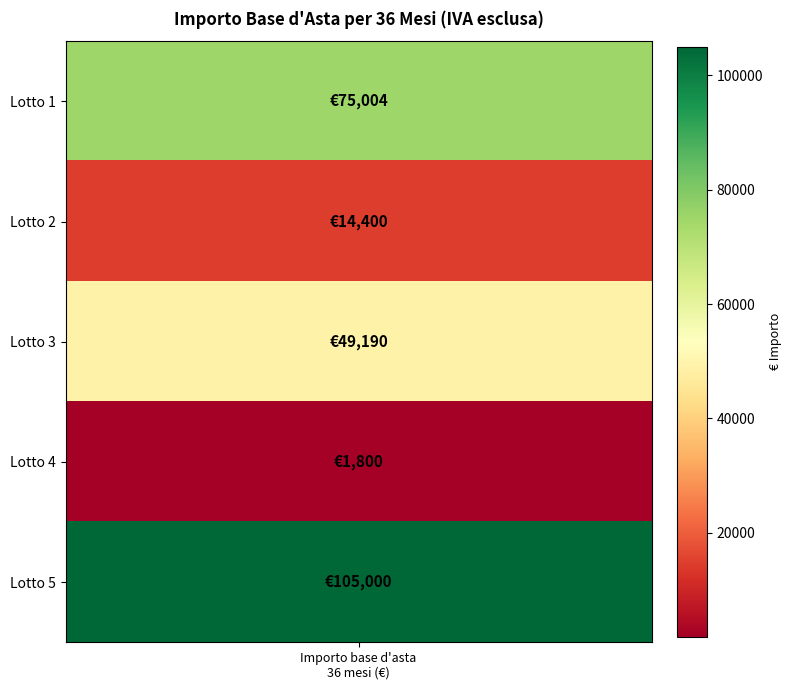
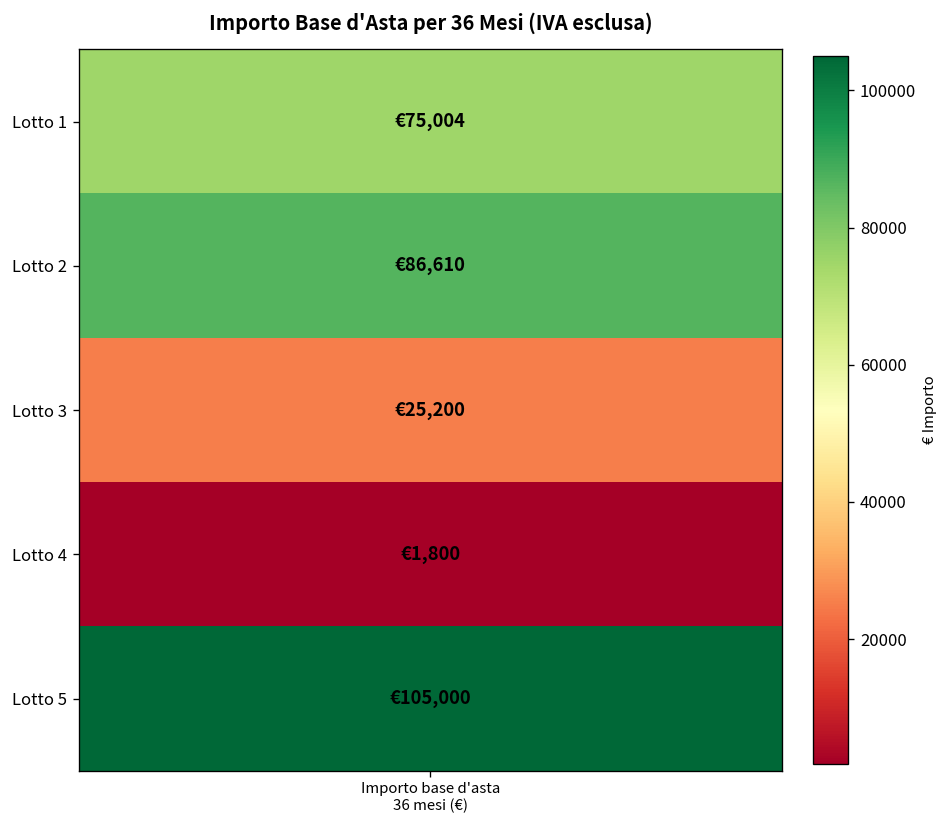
  {
    "Lotto 1": {
      "Importo base d'asta 36 mesi (€)": "€75,004"
    },
    "Lotto 2": {
-     "Importo base d'asta 36 mesi (€)": "€14,400"
+     "Importo base d'asta 36 mesi (€)": "€86,610"
    },
    "Lotto 3": {
-     "Importo base d'asta 36 mesi (€)": "€49,190"
+     "Importo base d'asta 36 mesi (€)": "€25,200"
    },
    "Lotto 4": {
      "Importo base d'asta 36 mesi (€)": "€1,800"
    },
    "Lotto 5": {
      "Importo base d'asta 36 mesi (€)": "€105,000"
    }
  }
